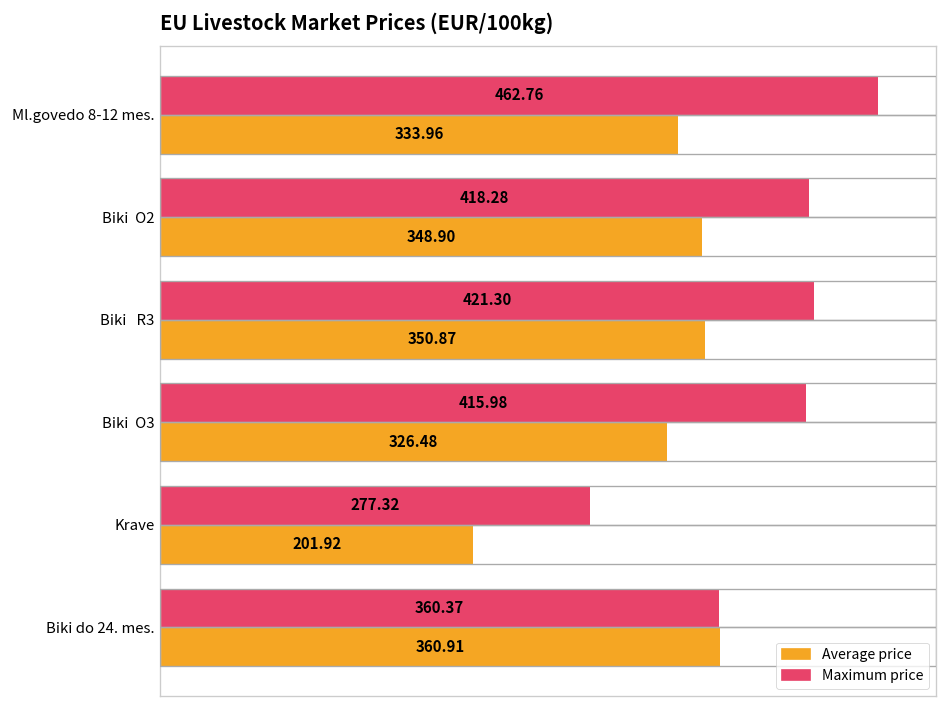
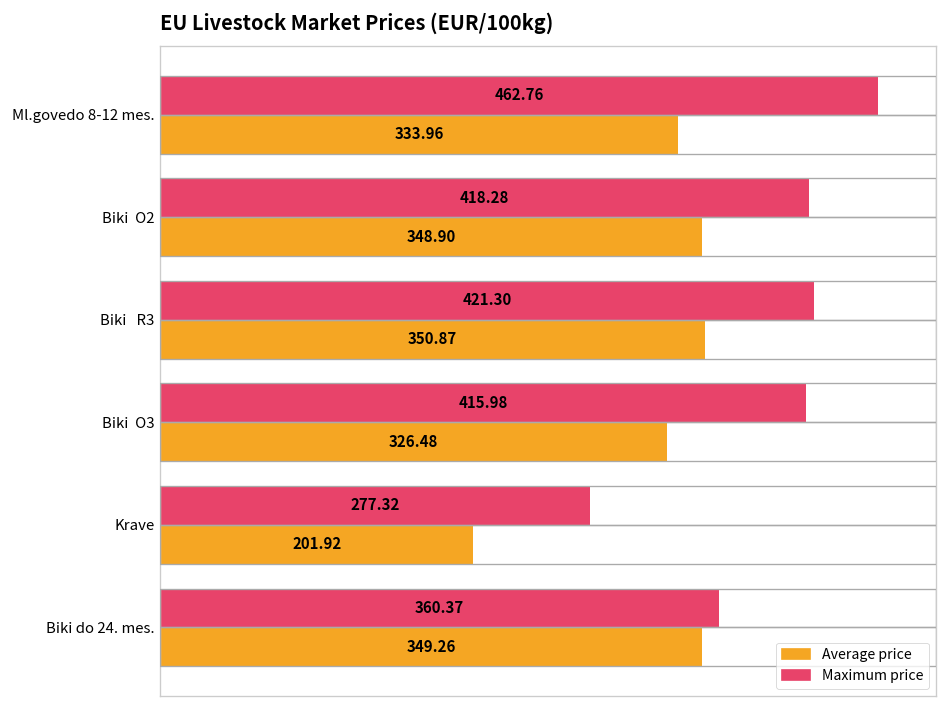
  {
    "Maximum price": {
      "Ml.govedo 8-12 mes.": 462.76,
      "Biki O2": 418.28,
      "Biki R3": 421.30,
      "Biki O3": 415.98,
      "Krave": 277.32,
      "Biki do 24. mes.": 360.37
    },
    "Average price": {
      "Ml.govedo 8-12 mes.": 333.96,
      "Biki O2": 348.90,
      "Biki R3": 350.87,
      "Biki O3": 326.48,
      "Krave": 201.92,
-     "Biki do 24. mes.": 360.91
+     "Biki do 24. mes.": 349.26
    }
  }
